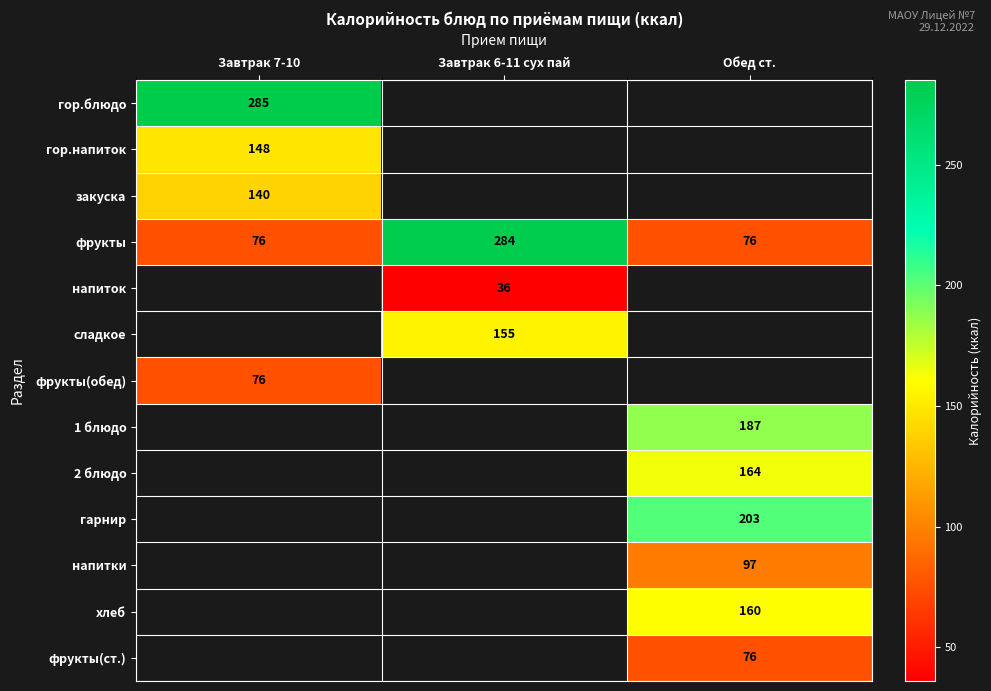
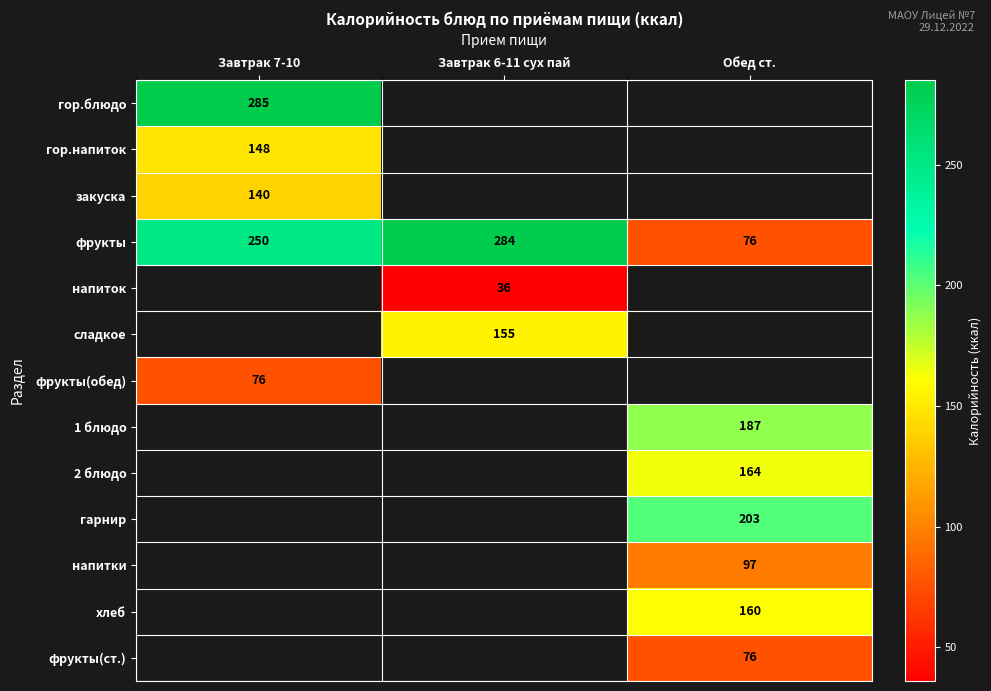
  {
    "гор.блюдо": {
      "Завтрак 7-10": 285
    },
    "гор.напиток": {
      "Завтрак 7-10": 148
    },
    "закуска": {
      "Завтрак 7-10": 140
    },
    "фрукты": {
-     "Завтрак 7-10": 76,
+     "Завтрак 7-10": 250,
      "Завтрак 6-11 сух пай": 284,
      "Обед ст.": 76
    },
    "напиток": {
      "Завтрак 6-11 сух пай": 36
    },
    "сладкое": {
      "Завтрак 6-11 сух пай": 155
    },
    "фрукты(обед)": {
      "Завтрак 7-10": 76
    },
    "1 блюдо": {
      "Обед ст.": 187
    },
    "2 блюдо": {
      "Обед ст.": 164
    },
    "гарнир": {
      "Обед ст.": 203
    },
    "напитки": {
      "Обед ст.": 97
    },
    "хлеб": {
      "Обед ст.": 160
    },
    "фрукты(ст.)": {
      "Обед ст.": 76
    }
  }
